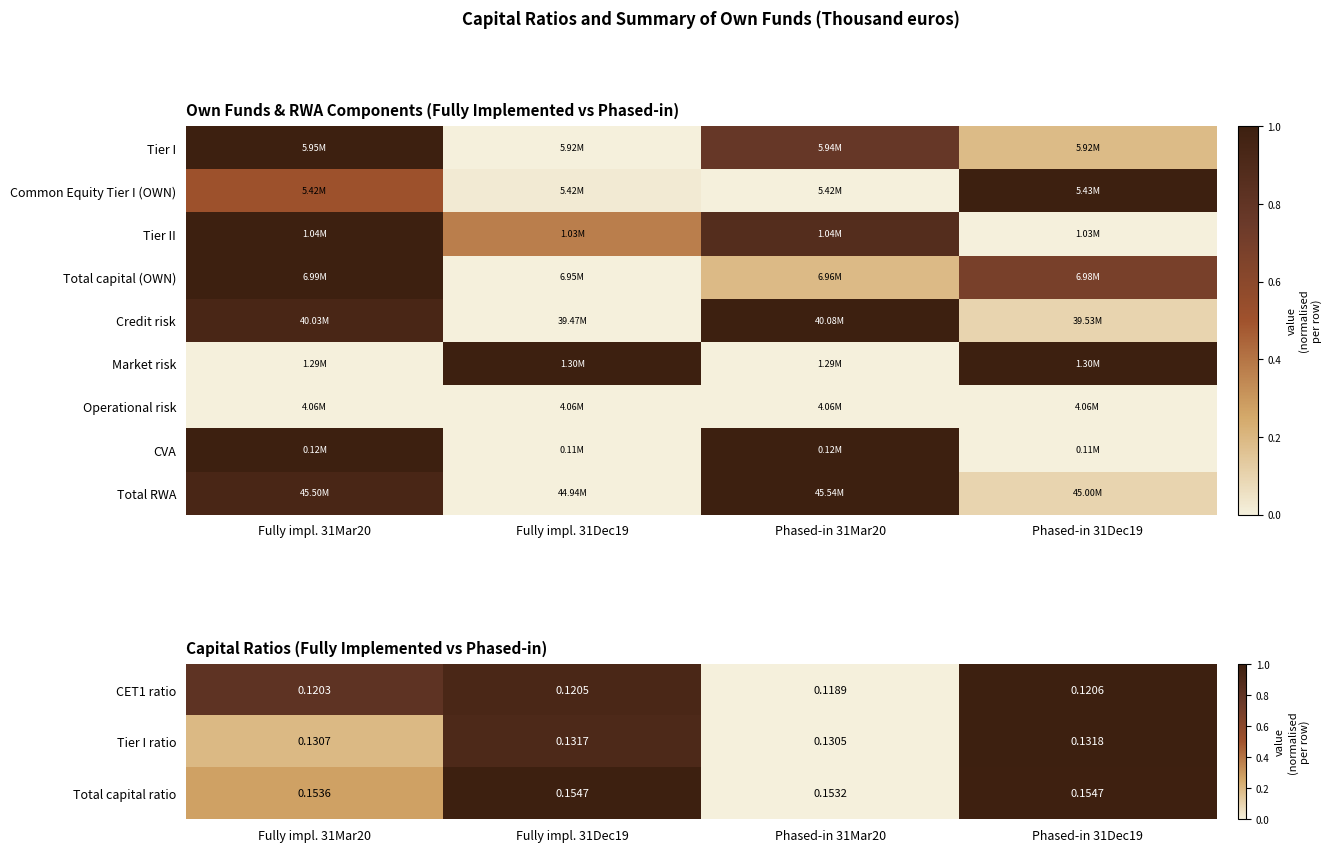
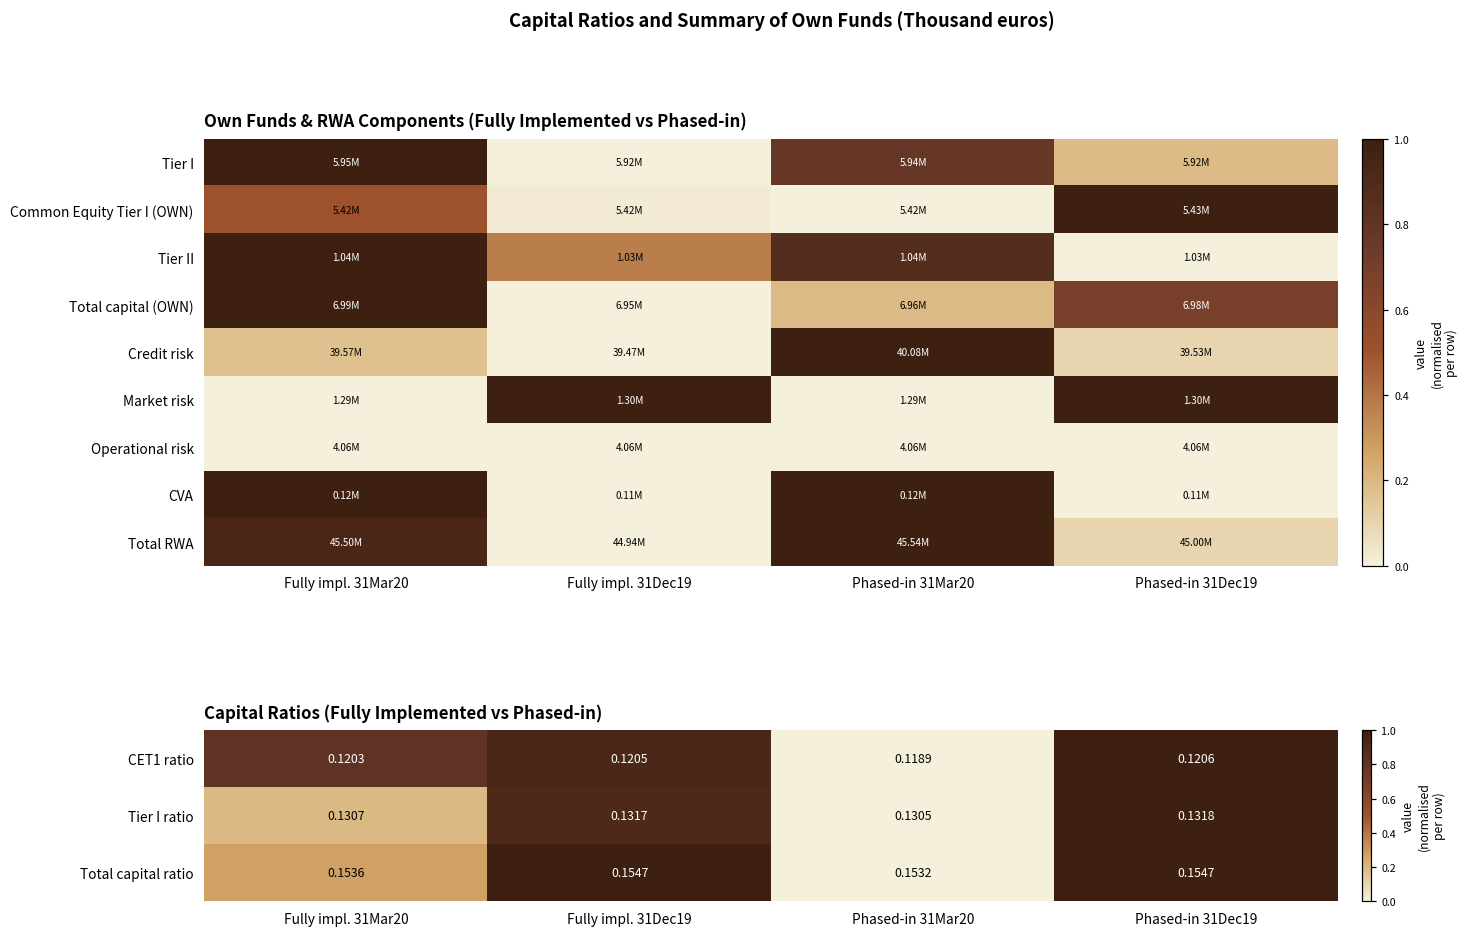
  {
    "Own Funds & RWA Components (Fully Implemented vs Phased-in)": {
      "Tier I": {
        "Fully impl. 31Mar20": "5.95M",
        "Fully impl. 31Dec19": "5.92M",
        "Phased-in 31Mar20": "5.94M",
        "Phased-in 31Dec19": "5.92M"
      },
      "Common Equity Tier I (OWN)": {
        "Fully impl. 31Mar20": "5.42M",
        "Fully impl. 31Dec19": "5.42M",
        "Phased-in 31Mar20": "5.42M",
        "Phased-in 31Dec19": "5.43M"
      },
      "Tier II": {
        "Fully impl. 31Mar20": "1.04M",
        "Fully impl. 31Dec19": "1.03M",
        "Phased-in 31Mar20": "1.04M",
        "Phased-in 31Dec19": "1.03M"
      },
      "Total capital (OWN)": {
        "Fully impl. 31Mar20": "6.99M",
        "Fully impl. 31Dec19": "6.95M",
        "Phased-in 31Mar20": "6.96M",
        "Phased-in 31Dec19": "6.98M"
      },
      "Credit risk": {
-       "Fully impl. 31Mar20": "40.03M",
+       "Fully impl. 31Mar20": "39.57M",
        "Fully impl. 31Dec19": "39.47M",
        "Phased-in 31Mar20": "40.08M",
        "Phased-in 31Dec19": "39.53M"
      },
      "Market risk": {
        "Fully impl. 31Mar20": "1.29M",
        "Fully impl. 31Dec19": "1.30M",
        "Phased-in 31Mar20": "1.29M",
        "Phased-in 31Dec19": "1.30M"
      },
      "Operational risk": {
        "Fully impl. 31Mar20": "4.06M",
        "Fully impl. 31Dec19": "4.06M",
        "Phased-in 31Mar20": "4.06M",
        "Phased-in 31Dec19": "4.06M"
      },
      "CVA": {
        "Fully impl. 31Mar20": "0.12M",
        "Fully impl. 31Dec19": "0.11M",
        "Phased-in 31Mar20": "0.12M",
        "Phased-in 31Dec19": "0.11M"
      },
      "Total RWA": {
        "Fully impl. 31Mar20": "45.50M",
        "Fully impl. 31Dec19": "44.94M",
        "Phased-in 31Mar20": "45.54M",
        "Phased-in 31Dec19": "45.00M"
      }
    },
    "Capital Ratios (Fully Implemented vs Phased-in)": {
      "CET1 ratio": {
        "Fully impl. 31Mar20": "0.1203",
        "Fully impl. 31Dec19": "0.1205",
        "Phased-in 31Mar20": "0.1189",
        "Phased-in 31Dec19": "0.1206"
      },
      "Tier I ratio": {
        "Fully impl. 31Mar20": "0.1307",
        "Fully impl. 31Dec19": "0.1317",
        "Phased-in 31Mar20": "0.1305",
        "Phased-in 31Dec19": "0.1318"
      },
      "Total capital ratio": {
        "Fully impl. 31Mar20": "0.1536",
        "Fully impl. 31Dec19": "0.1547",
        "Phased-in 31Mar20": "0.1532",
        "Phased-in 31Dec19": "0.1547"
      }
    }
  }
